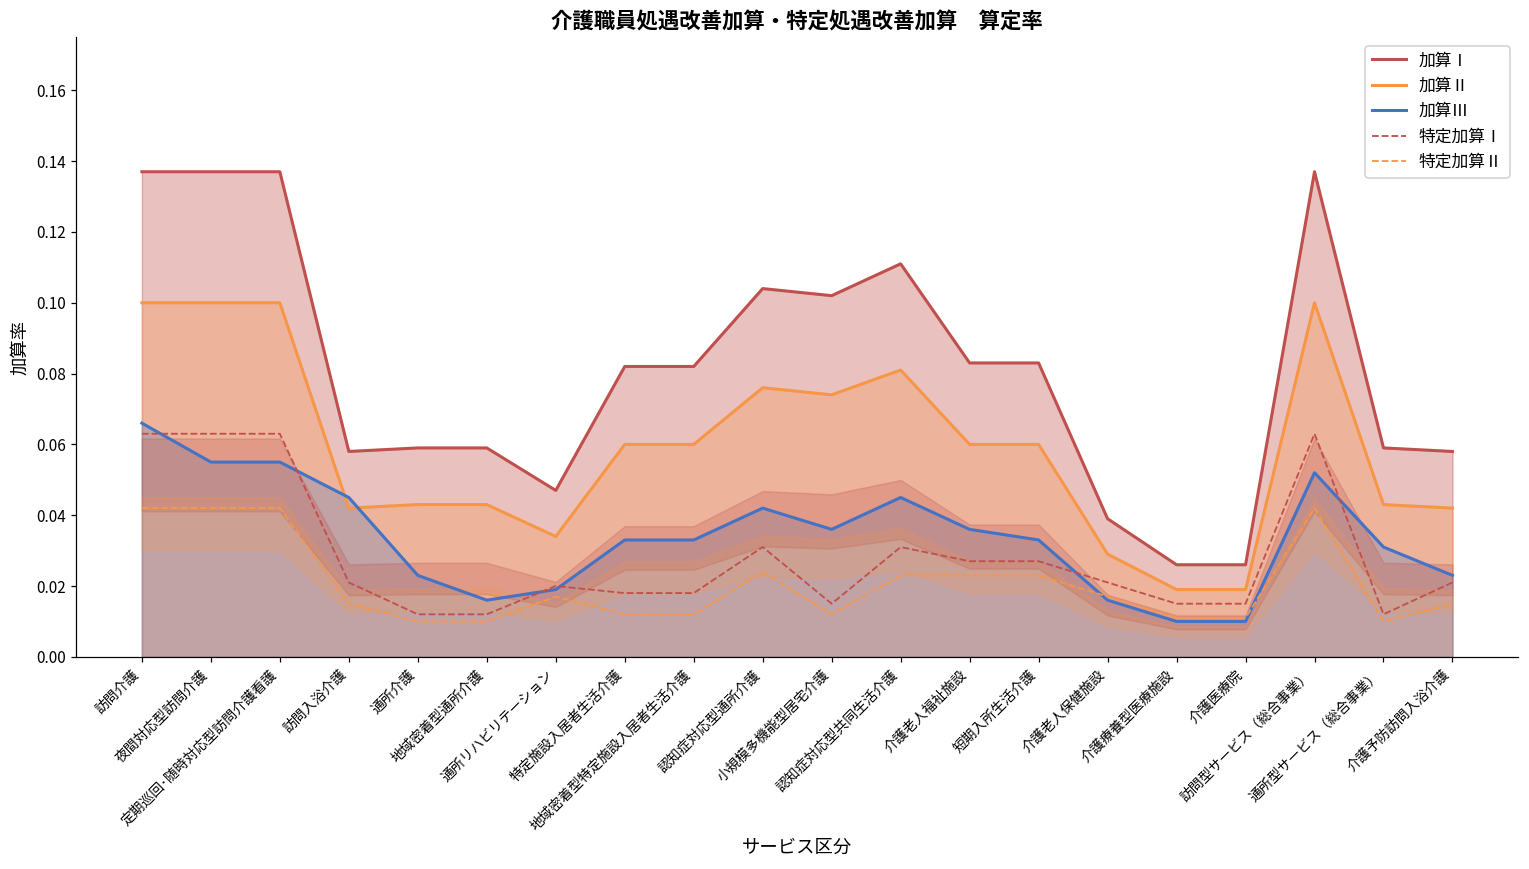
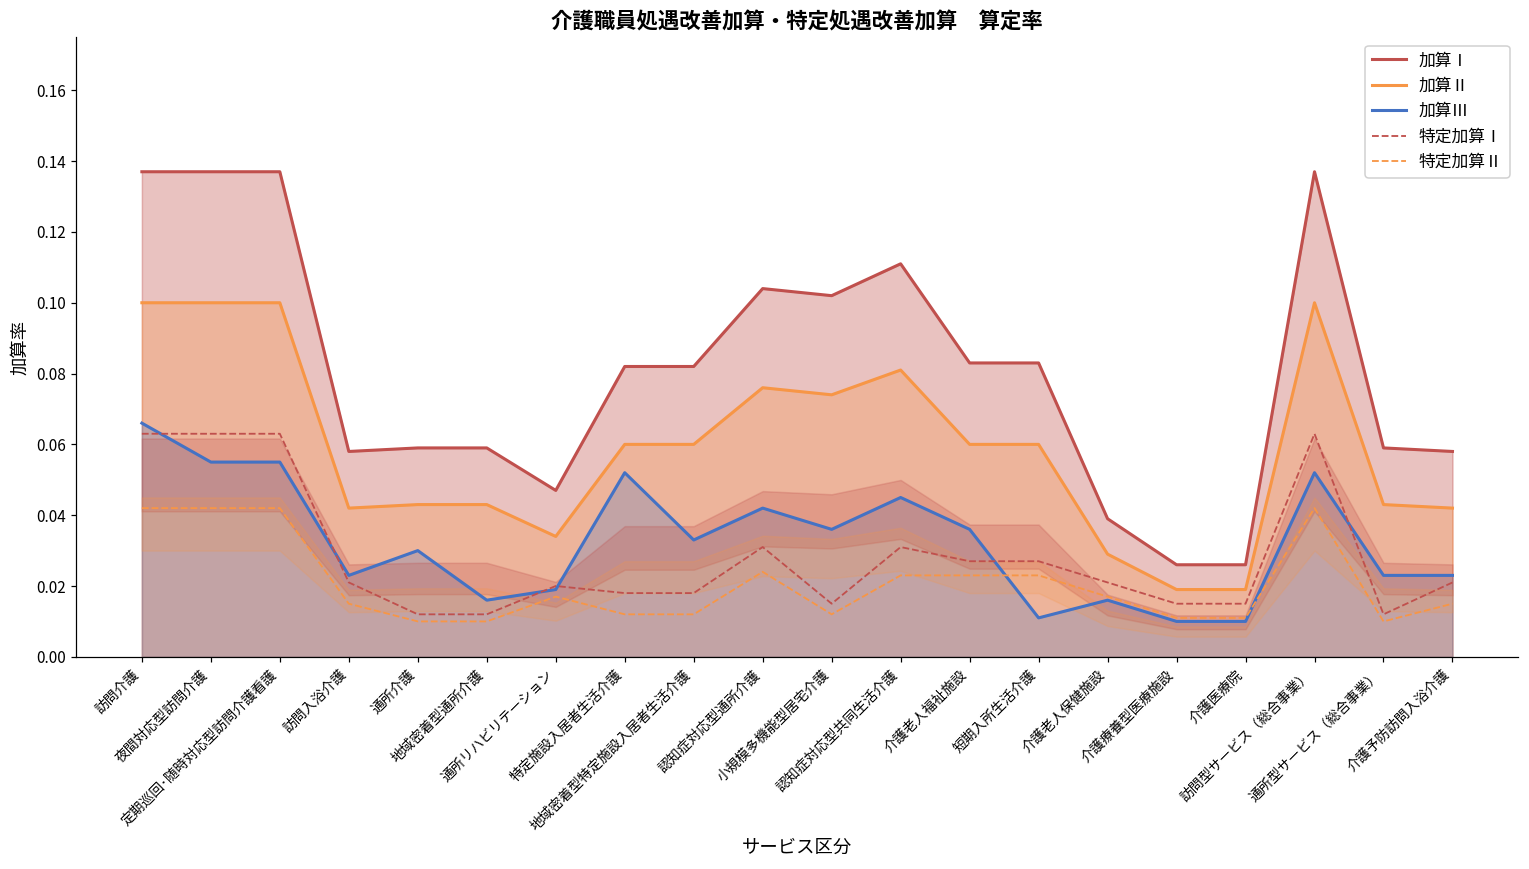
  {
    "加算Ⅲ": {
      "訪問介護": 0.066,
      "夜間対応型訪問介護": 0.055,
      "定期巡回･随時対応型訪問介護看護": 0.055,
-     "訪問入浴介護": 0.045,
-     "通所介護": 0.023,
+     "訪問入浴介護": 0.023,
+     "通所介護": 0.030,
      "地域密着型通所介護": 0.016,
      "通所リハビリテーション": 0.019,
-     "特定施設入居者生活介護": 0.033,
+     "特定施設入居者生活介護": 0.052,
      "地域密着型特定施設入居者生活介護": 0.033,
      "認知症対応型通所介護": 0.042,
      "小規模多機能型居宅介護": 0.036,
      "認知症対応型共同生活介護": 0.045,
      "介護老人福祉施設": 0.036,
-     "短期入所生活介護": 0.033,
+     "短期入所生活介護": 0.011,
      "介護老人保健施設": 0.016,
      "介護療養型医療施設": 0.010,
      "介護医療院": 0.010,
      "訪問型サービス（総合事業）": 0.052,
-     "通所型サービス（総合事業）": 0.031,
+     "通所型サービス（総合事業）": 0.023,
      "介護予防訪問入浴介護": 0.023
    }
  }
